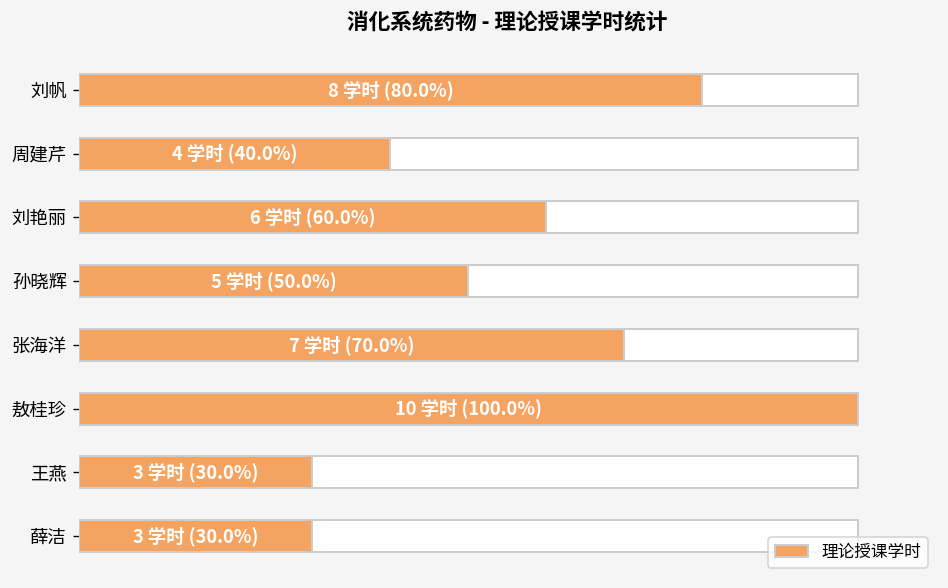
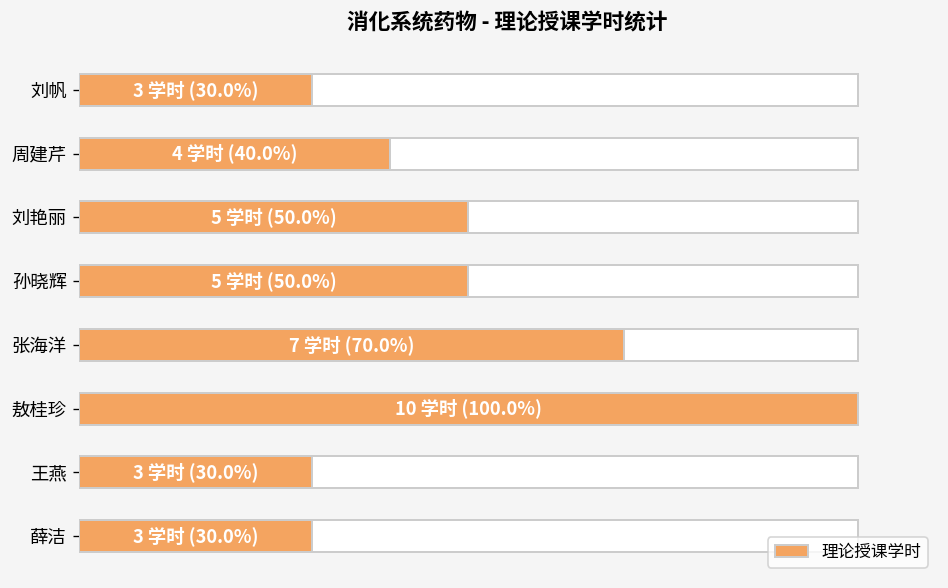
  {
    "理论授课学时": {
-     "刘帆": "8 学时 (80.0%)",
-     "刘艳丽": "6 学时 (60.0%)",
+     "刘帆": "3 学时 (30.0%)",
+     "刘艳丽": "5 学时 (50.0%)",
      "敖桂珍": "(100.0%)"
    }
  }
